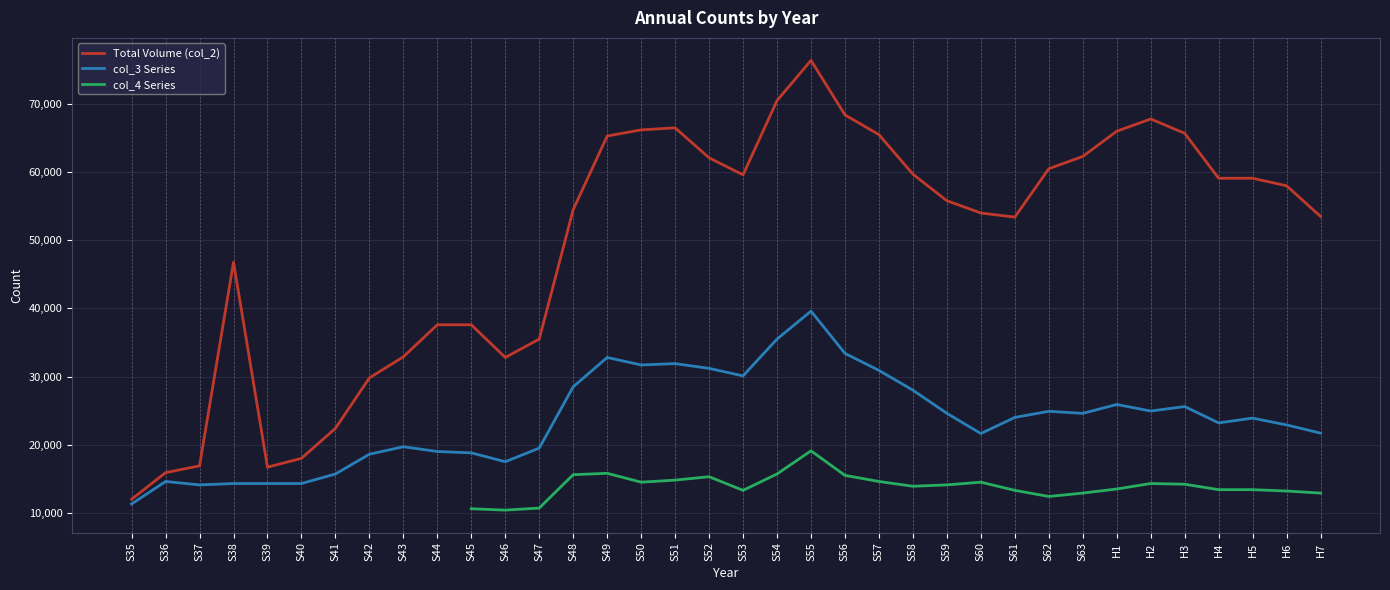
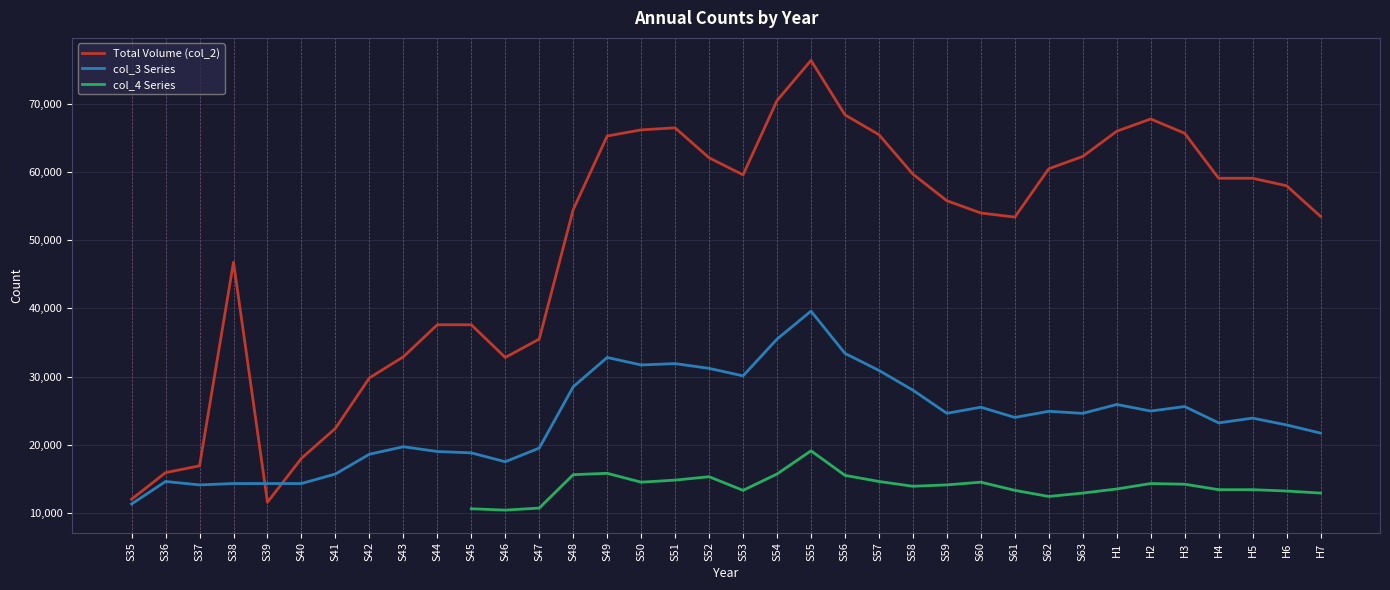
  {
    "Total Volume (col_2)": {
      "S35": "12,000",
      "S36": "16,000",
      "S37": "17,000",
      "S38": "47,000",
-     "S39": "17,000",
+     "S39": "12,000",
      "S40": "18,000",
      "S41": "22,000",
      "S42": "30,000",
      "S43": "33,000",
      "S44": "38,000",
      "S45": "38,000",
      "S46": "33,000",
      "S47": "36,000",
      "S48": "55,000",
      "S49": "65,000",
      "S50": "66,000",
      "S51": "67,000",
      "S52": "62,000",
      "S53": "60,000",
      "S54": "71,000",
      "S55": "76,000",
      "S56": "68,000",
      "S57": "66,000",
      "S58": "60,000",
      "S59": "56,000",
      "S60": "54,000",
      "S61": "53,000",
      "S62": "61,000",
      "S63": "62,000",
      "H1": "66,000",
      "H2": "68,000",
      "H3": "66,000",
      "H4": "59,000",
      "H5": "59,000",
      "H6": "58,000",
      "H7": "54,000"
    },
    "col_3 Series": {
      "S35": "11,000",
      "S36": "15,000",
      "S37": "14,000",
      "S38": "14,000",
      "S39": "14,000",
      "S40": "14,000",
      "S41": "16,000",
      "S42": "19,000",
      "S43": "20,000",
      "S44": "19,000",
      "S45": "19,000",
      "S46": "18,000",
      "S47": "20,000",
      "S48": "29,000",
      "S49": "33,000",
      "S50": "32,000",
      "S51": "32,000",
      "S52": "31,000",
      "S53": "30,000",
      "S54": "36,000",
      "S55": "40,000",
      "S56": "33,000",
      "S57": "31,000",
      "S58": "28,000",
      "S59": "25,000",
-     "S60": "22,000",
+     "S60": "26,000",
      "S61": "24,000",
      "S62": "25,000",
      "S63": "25,000",
      "H1": "26,000",
      "H2": "25,000",
      "H3": "26,000",
      "H4": "23,000",
      "H5": "24,000",
      "H6": "23,000",
      "H7": "22,000"
    },
    "col_4 Series": {
      "S45": "11,000",
      "S46": "10,000",
      "S47": "11,000",
      "S48": "16,000",
      "S49": "16,000",
      "S50": "15,000",
      "S51": "15,000",
      "S52": "15,000",
      "S53": "13,000",
      "S54": "16,000",
      "S55": "19,000",
      "S56": "16,000",
      "S57": "15,000",
      "S58": "14,000",
      "S59": "14,000",
      "S60": "15,000",
      "S61": "13,000",
      "S62": "12,000",
      "S63": "13,000",
      "H1": "14,000",
      "H2": "14,000",
      "H3": "14,000",
      "H4": "13,000",
      "H5": "13,000",
      "H6": "13,000",
      "H7": "13,000"
    }
  }
